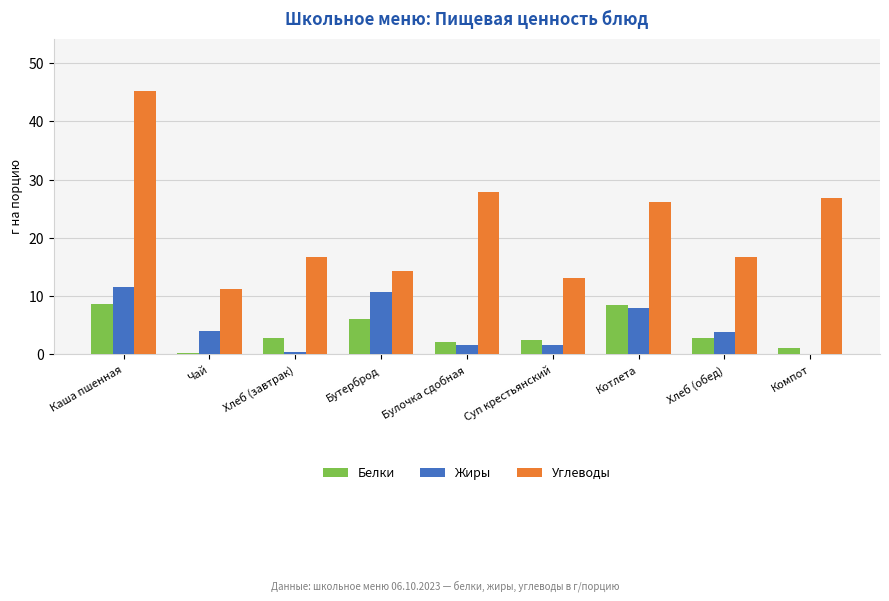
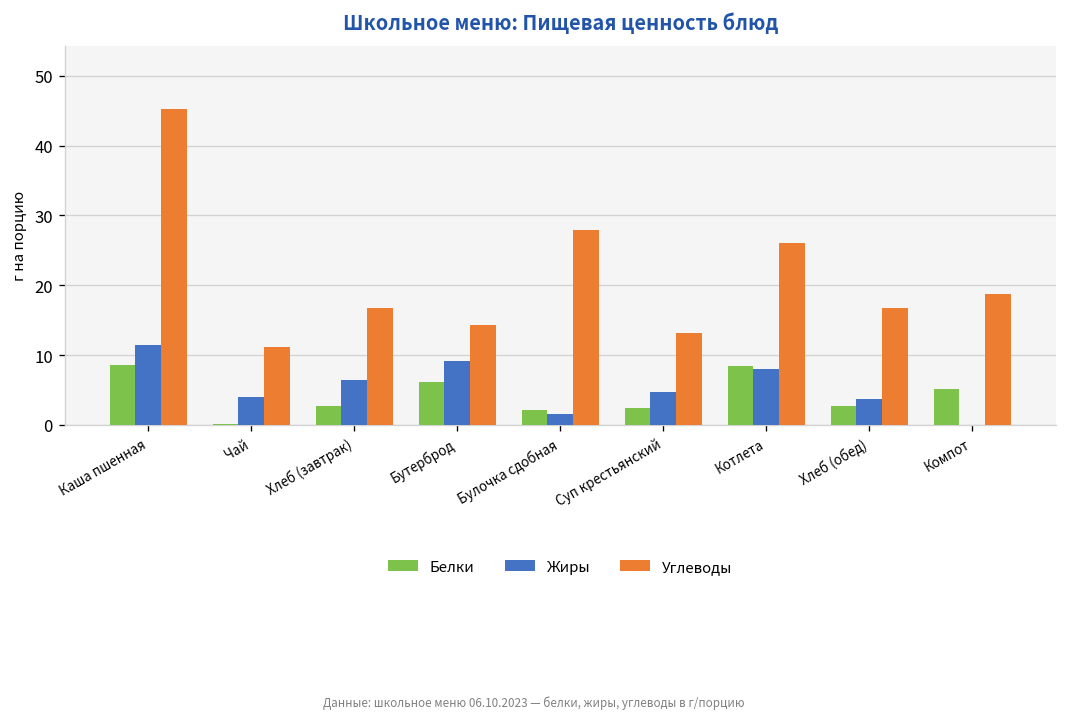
  {
    "Белки": {
      "Каша пшенная": 9,
      "Хлеб (завтрак)": 3,
      "Бутерброд": 6,
      "Булочка сдобная": 2,
      "Суп крестьянский": 2,
      "Котлета": 9,
      "Хлеб (обед)": 3,
-     "Компот": 1
+     "Компот": 5
    },
    "Жиры": {
      "Каша пшенная": 12,
      "Чай": 4,
-     "Хлеб (завтрак)": 0,
-     "Бутерброд": 11,
+     "Хлеб (завтрак)": 6,
+     "Бутерброд": 9,
      "Булочка сдобная": 2,
-     "Суп крестьянский": 2,
+     "Суп крестьянский": 5,
      "Котлета": 8,
      "Хлеб (обед)": 4,
      "Компот": 0
    },
    "Углеводы": {
      "Каша пшенная": 45,
      "Чай": 11,
      "Хлеб (завтрак)": 17,
      "Бутерброд": 14,
      "Булочка сдобная": 28,
      "Суп крестьянский": 13,
      "Котлета": 26,
      "Хлеб (обед)": 17,
-     "Компот": 27
+     "Компот": 19
    }
  }
